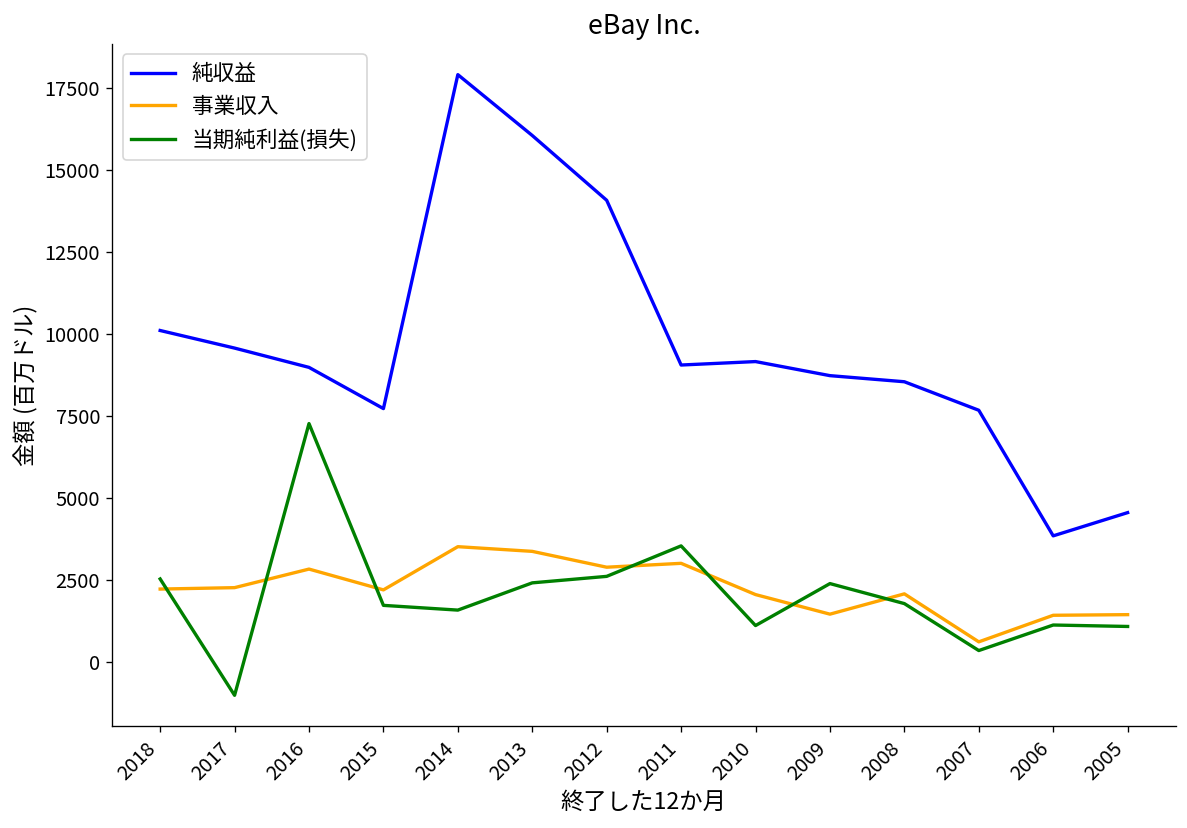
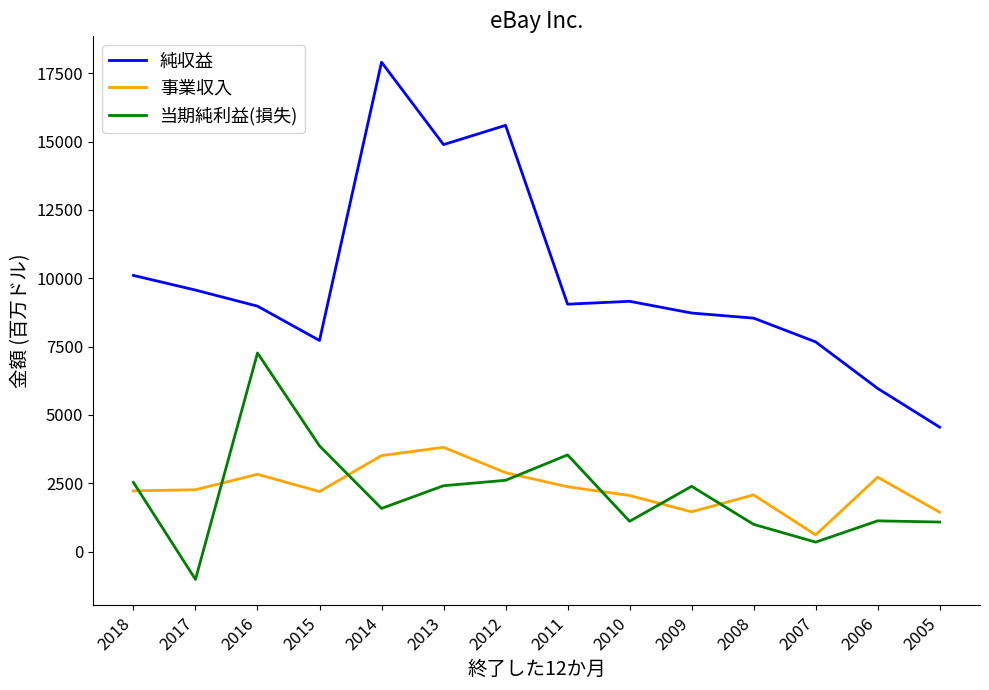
  {
    "純収益": {
      "2018": 10100,
      "2017": 9600,
      "2016": 9000,
      "2015": 7700,
      "2014": 17900,
-     "2013": 16000,
-     "2012": 14100,
+     "2013": 14900,
+     "2012": 15600,
      "2011": 9100,
      "2010": 9200,
      "2009": 8700,
      "2008": 8500,
      "2007": 7700,
-     "2006": 3800,
+     "2006": 6000,
      "2005": 4600
    },
    "事業収入": {
      "2018": 2200,
      "2017": 2300,
      "2016": 2800,
      "2015": 2200,
      "2014": 3500,
-     "2013": 3400,
+     "2013": 3800,
      "2012": 2900,
-     "2011": 3000,
+     "2011": 2400,
      "2010": 2100,
      "2009": 1500,
      "2008": 2100,
      "2007": 600,
-     "2006": 1400,
+     "2006": 2700,
      "2005": 1400
    },
    "当期純利益(損失)": {
      "2018": 2500,
      "2017": -1000,
      "2016": 7300,
-     "2015": 1700,
+     "2015": 3900,
      "2014": 1600,
      "2013": 2400,
      "2012": 2600,
      "2011": 3500,
      "2010": 1100,
      "2009": 2400,
-     "2008": 1800,
+     "2008": 1000,
      "2007": 300,
      "2006": 1100,
      "2005": 1100
    }
  }
